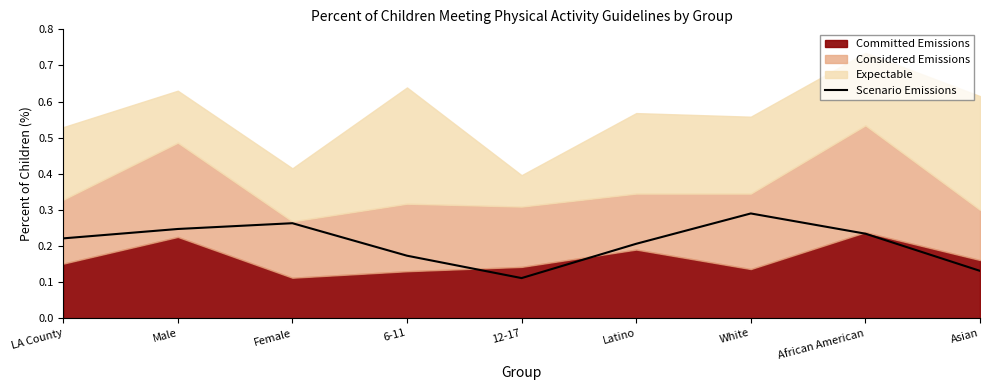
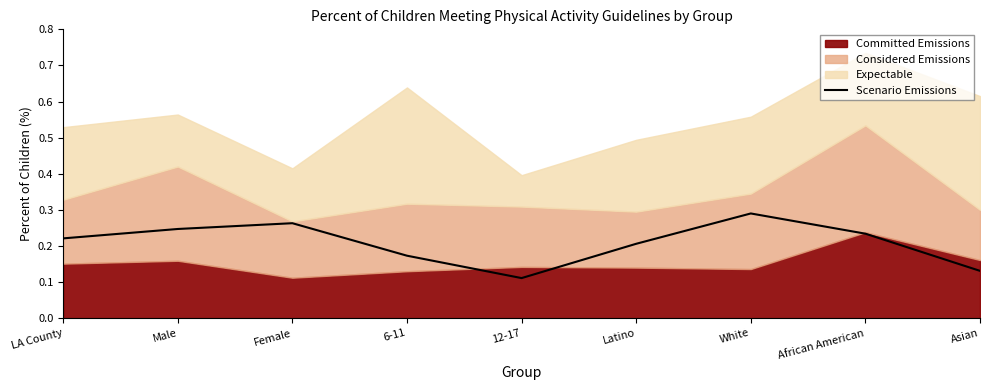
  {
    "Scenario Emissions": {
      "LA County": 0.22,
      "Male": 0.25,
      "6-11": 0.17,
      "12-17": 0.11,
      "Latino": 0.21,
      "White": 0.29,
      "Asian": 0.13
    },
    "Committed Emissions": {
      "LA County": 0.15,
-     "Male": 0.23,
+     "Male": 0.16,
      "Female": 0.11,
      "6-11": 0.13,
      "12-17": 0.14,
-     "Latino": 0.19,
+     "Latino": 0.14,
      "White": 0.14,
      "Asian": 0.16
    },
    "Considered Emissions": {
      "LA County": 0.18,
      "Male": 0.26,
      "6-11": 0.19,
      "12-17": 0.17,
      "Latino": 0.16,
      "White": 0.21,
      "African American": 0.30,
      "Asian": 0.14
    },
    "Expectable": {
      "LA County": 0.20,
      "Male": 0.14,
      "Female": 0.15,
      "6-11": 0.32,
      "12-17": 0.09,
-     "Latino": 0.22,
+     "Latino": 0.20,
      "White": 0.21,
      "Asian": 0.31
    }
  }
